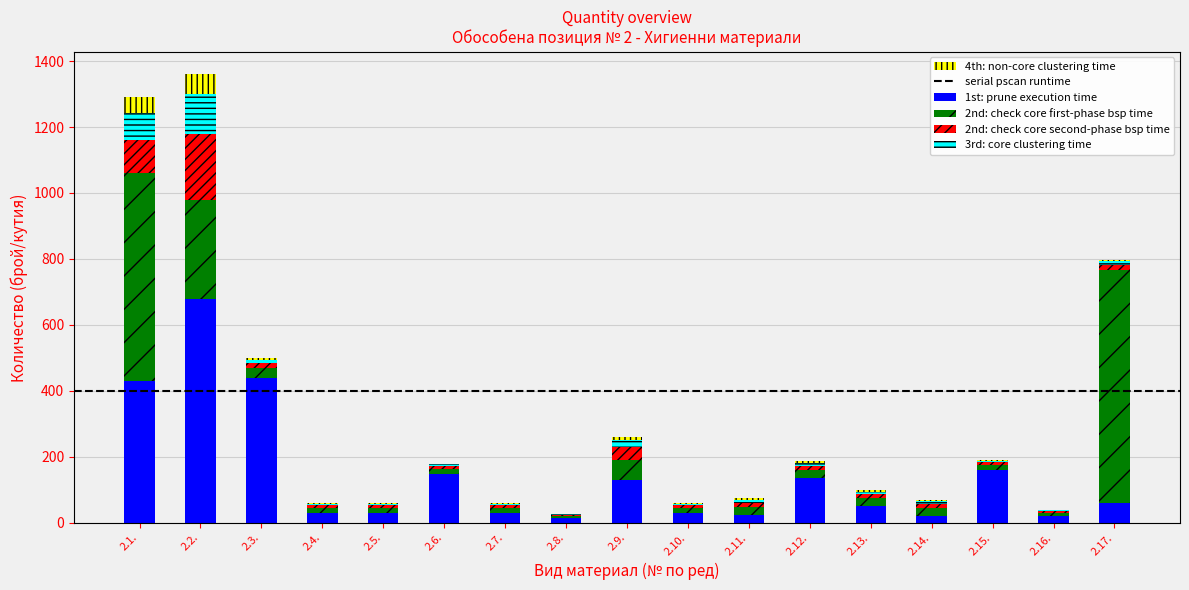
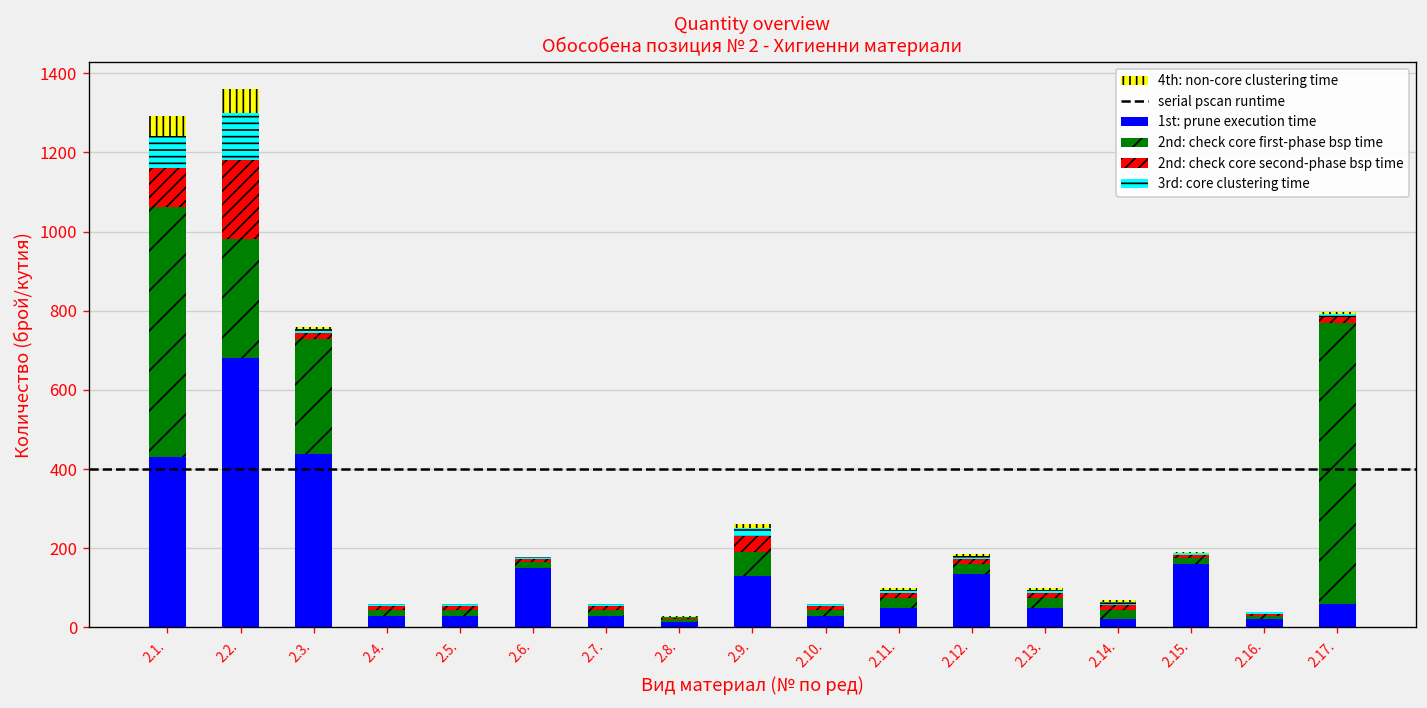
  {
    "1st: prune execution time": {
      "2.1.": 430,
      "2.2.": 680,
      "2.3.": 440,
      "2.4.": 30,
      "2.5.": 30,
      "2.6.": 150,
      "2.7.": 30,
      "2.8.": 10,
      "2.9.": 130,
      "2.10.": 30,
-     "2.11.": 20,
+     "2.11.": 50,
      "2.12.": 140,
      "2.13.": 50,
      "2.14.": 20,
      "2.15.": 160,
      "2.16.": 20,
      "2.17.": 60
    },
    "2nd: check core first-phase bsp time": {
      "2.1.": 630,
      "2.2.": 300,
-     "2.3.": 30,
+     "2.3.": 290,
      "2.4.": 20,
      "2.5.": 20,
      "2.6.": 20,
      "2.7.": 20,
      "2.9.": 60,
      "2.10.": 20,
      "2.11.": 30,
      "2.12.": 30,
      "2.13.": 30,
      "2.14.": 30,
      "2.15.": 20,
      "2.16.": 10,
      "2.17.": 710
    },
    "2nd: check core second-phase bsp time": {
      "2.1.": 100,
      "2.2.": 200,
      "2.3.": 20,
      "2.4.": 10,
      "2.5.": 10,
      "2.6.": 10,
      "2.7.": 10,
      "2.9.": 40,
      "2.10.": 10,
      "2.11.": 10,
      "2.12.": 10,
      "2.13.": 10,
      "2.14.": 10,
      "2.15.": 10,
      "2.17.": 20
    },
    "3rd: core clustering time": {
      "2.1.": 80,
      "2.2.": 120,
      "2.3.": 10,
      "2.9.": 20,
      "2.11.": 10,
      "2.12.": 10,
      "2.13.": 10,
      "2.14.": 10,
      "2.17.": 10
    },
    "4th: non-core clustering time": {
      "2.1.": 50,
      "2.2.": 60,
      "2.9.": 10
    }
  }
